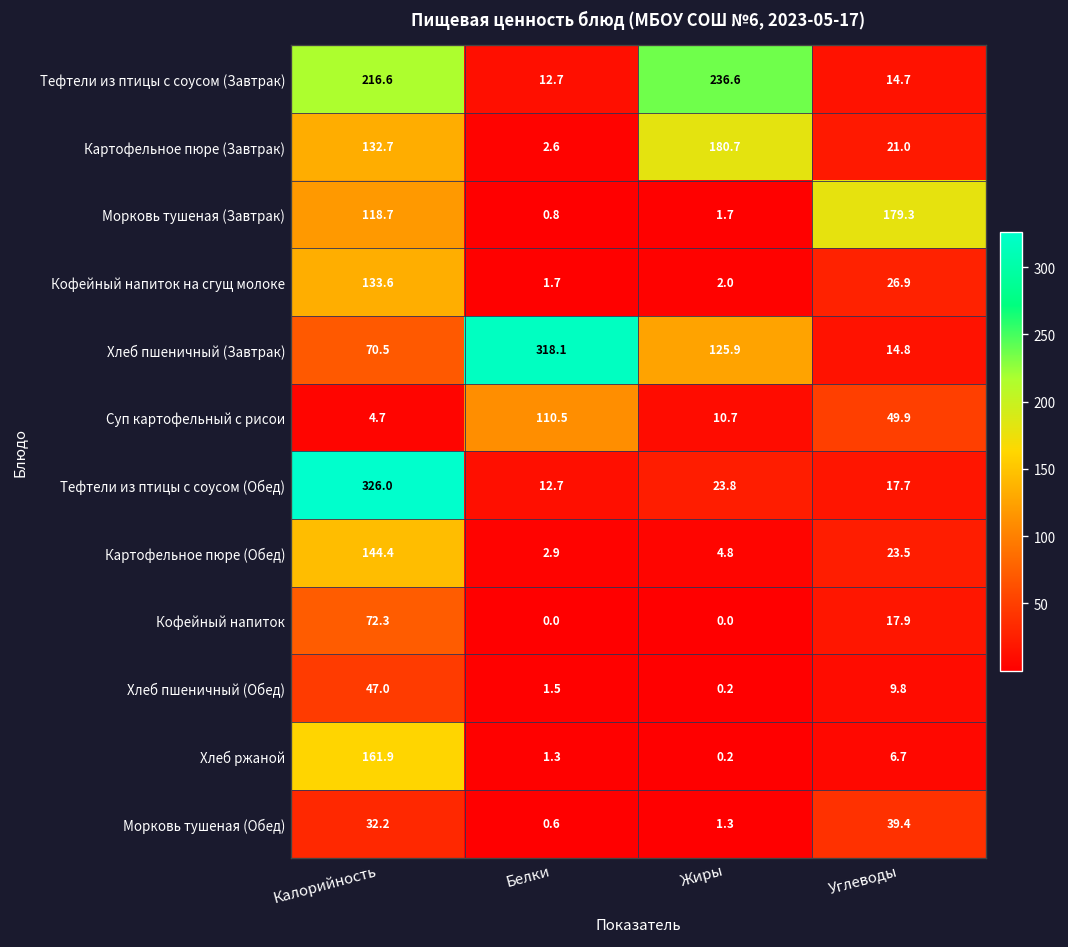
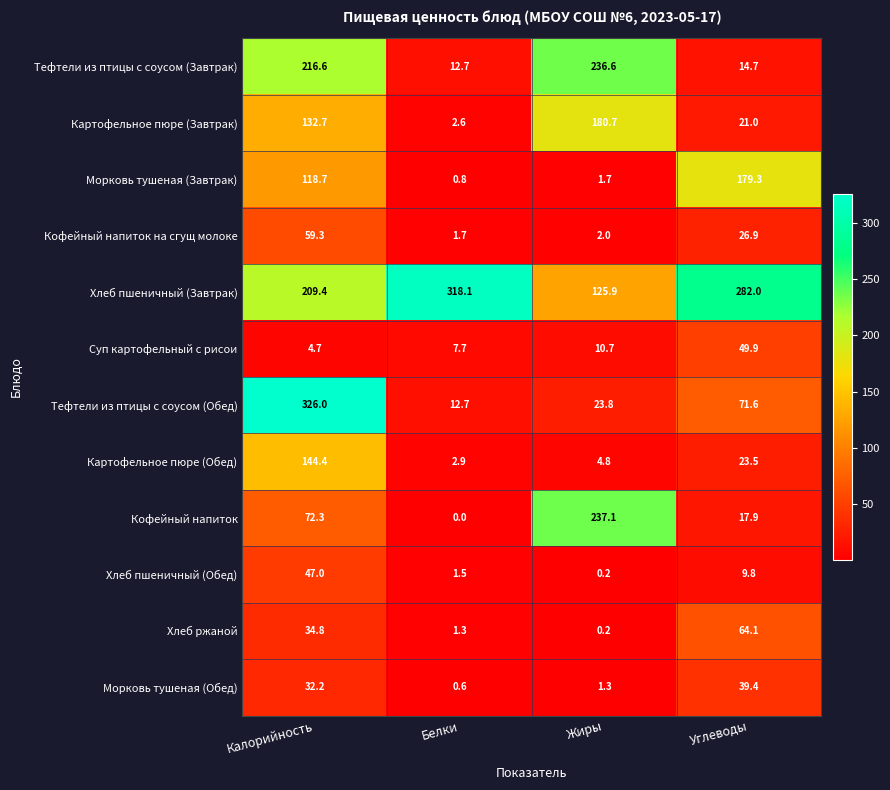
  {
    "Тефтели из птицы с соусом (Завтрак)": {
      "Калорийность": 216.6,
      "Белки": 12.7,
      "Жиры": 236.6,
      "Углеводы": 14.7
    },
    "Картофельное пюре (Завтрак)": {
      "Калорийность": 132.7,
      "Белки": 2.6,
      "Жиры": 180.7,
      "Углеводы": 21.0
    },
    "Морковь тушеная (Завтрак)": {
      "Калорийность": 118.7,
      "Белки": 0.8,
      "Жиры": 1.7,
      "Углеводы": 179.3
    },
    "Кофейный напиток на сгущ молоке": {
-     "Калорийность": 133.6,
+     "Калорийность": 59.3,
      "Белки": 1.7,
      "Жиры": 2.0,
      "Углеводы": 26.9
    },
    "Хлеб пшеничный (Завтрак)": {
-     "Калорийность": 70.5,
+     "Калорийность": 209.4,
      "Белки": 318.1,
      "Жиры": 125.9,
-     "Углеводы": 14.8
+     "Углеводы": 282.0
    },
    "Суп картофельный с рисои": {
      "Калорийность": 4.7,
-     "Белки": 110.5,
+     "Белки": 7.7,
      "Жиры": 10.7,
      "Углеводы": 49.9
    },
    "Тефтели из птицы с соусом (Обед)": {
      "Калорийность": 326.0,
      "Белки": 12.7,
      "Жиры": 23.8,
-     "Углеводы": 17.7
+     "Углеводы": 71.6
    },
    "Картофельное пюре (Обед)": {
      "Калорийность": 144.4,
      "Белки": 2.9,
      "Жиры": 4.8,
      "Углеводы": 23.5
    },
    "Кофейный напиток": {
      "Калорийность": 72.3,
      "Белки": 0.0,
-     "Жиры": 0.0,
+     "Жиры": 237.1,
      "Углеводы": 17.9
    },
    "Хлеб пшеничный (Обед)": {
      "Калорийность": 47.0,
      "Белки": 1.5,
      "Жиры": 0.2,
      "Углеводы": 9.8
    },
    "Хлеб ржаной": {
-     "Калорийность": 161.9,
+     "Калорийность": 34.8,
      "Белки": 1.3,
      "Жиры": 0.2,
-     "Углеводы": 6.7
+     "Углеводы": 64.1
    },
    "Морковь тушеная (Обед)": {
      "Калорийность": 32.2,
      "Белки": 0.6,
      "Жиры": 1.3,
      "Углеводы": 39.4
    }
  }
